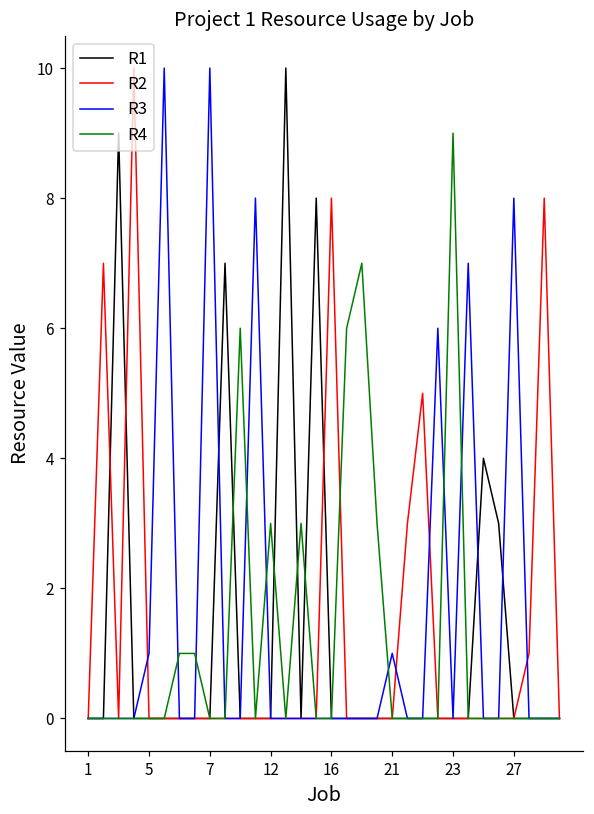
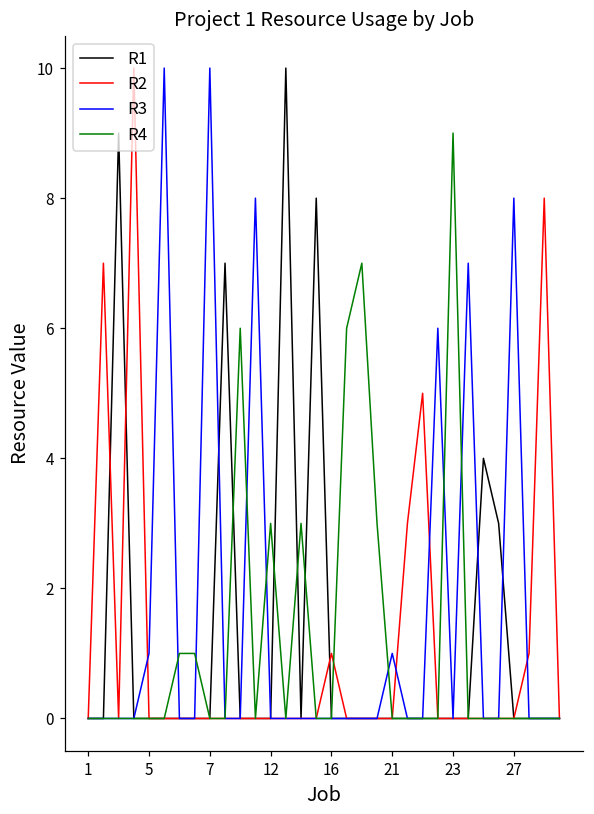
  {
    "R2": {
-     "16": 8
+     "16": 1
    },
    "R4": {
      "12": 3
    }
  }
